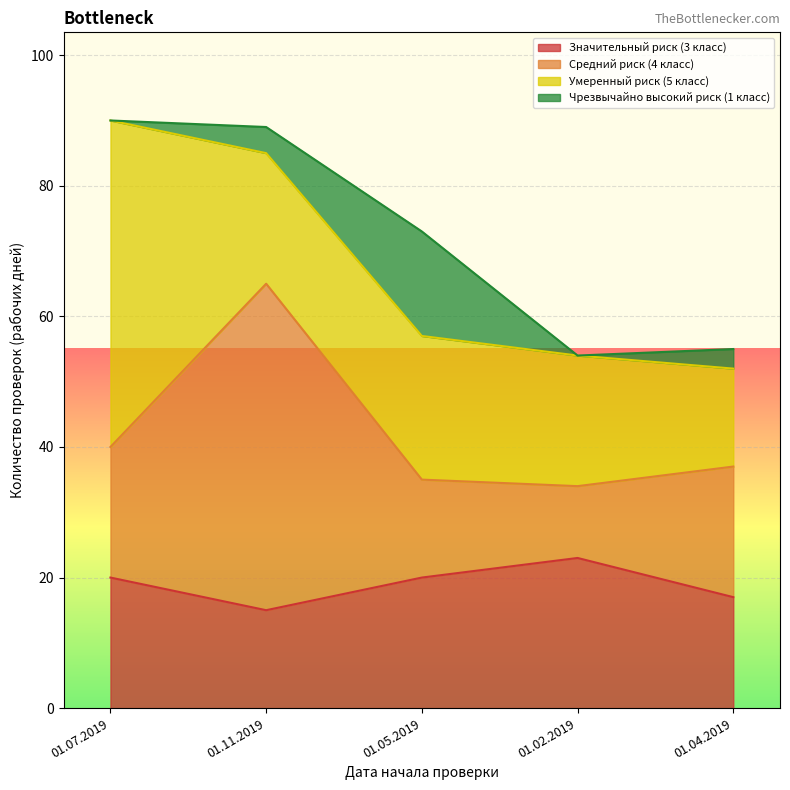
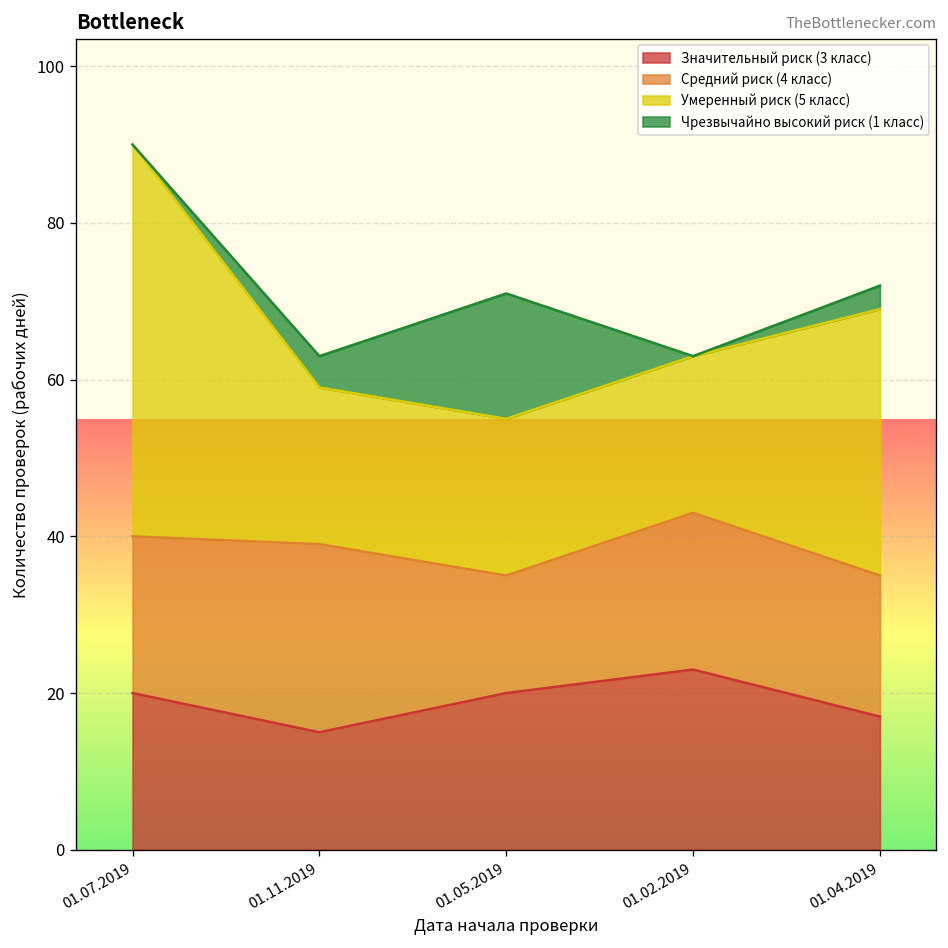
  {
    "Значительный риск (3 класс)": {
      "01.07.2019": 20,
      "01.11.2019": 15,
      "01.05.2019": 20,
      "01.02.2019": 23,
      "01.04.2019": 17
    },
    "Средний риск (4 класс)": {
      "01.07.2019": 20,
-     "01.11.2019": 50,
+     "01.11.2019": 24,
      "01.05.2019": 15,
-     "01.02.2019": 11,
-     "01.04.2019": 20
+     "01.02.2019": 20,
+     "01.04.2019": 18
    },
    "Умеренный риск (5 класс)": {
      "01.11.2019": 20,
-     "01.05.2019": 22,
-     "01.04.2019": 15
+     "01.05.2019": 20,
+     "01.04.2019": 34
    },
    "Чрезвычайно высокий риск (1 класс)": {
      "01.11.2019": 4,
      "01.05.2019": 16,
      "01.04.2019": 3
    }
  }
